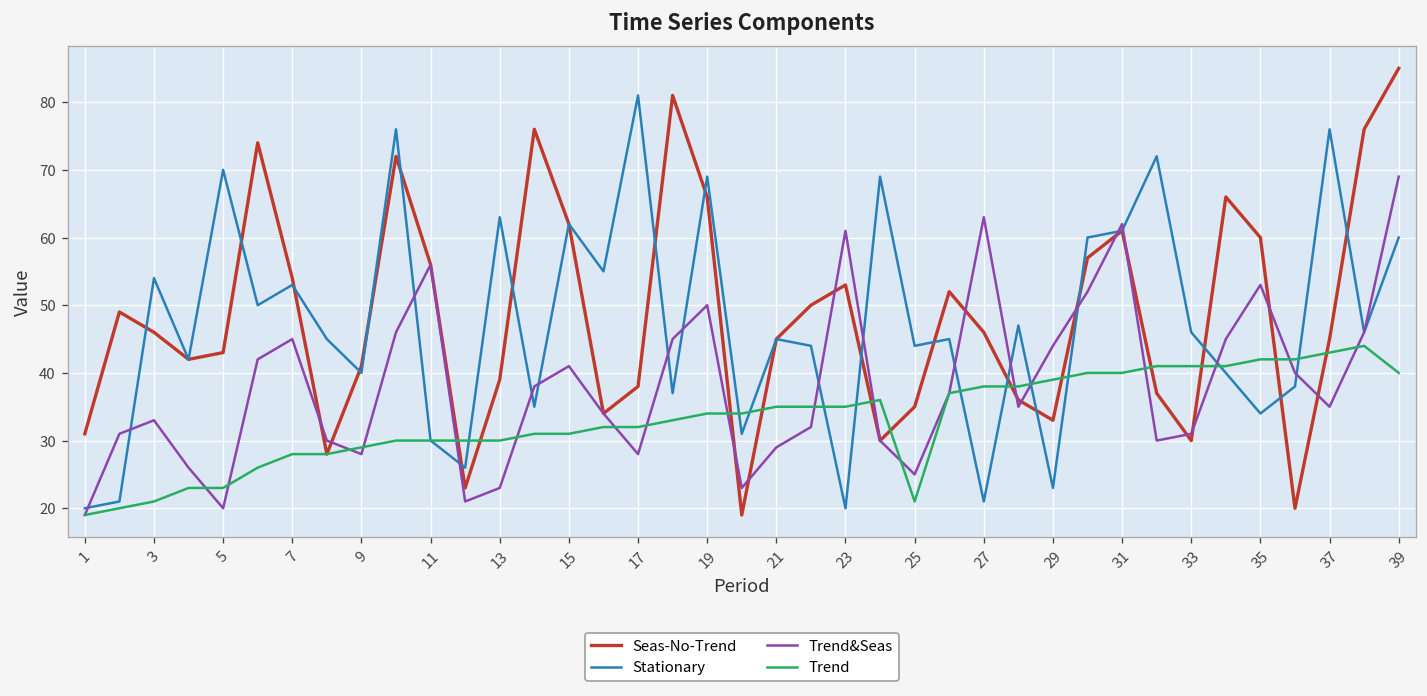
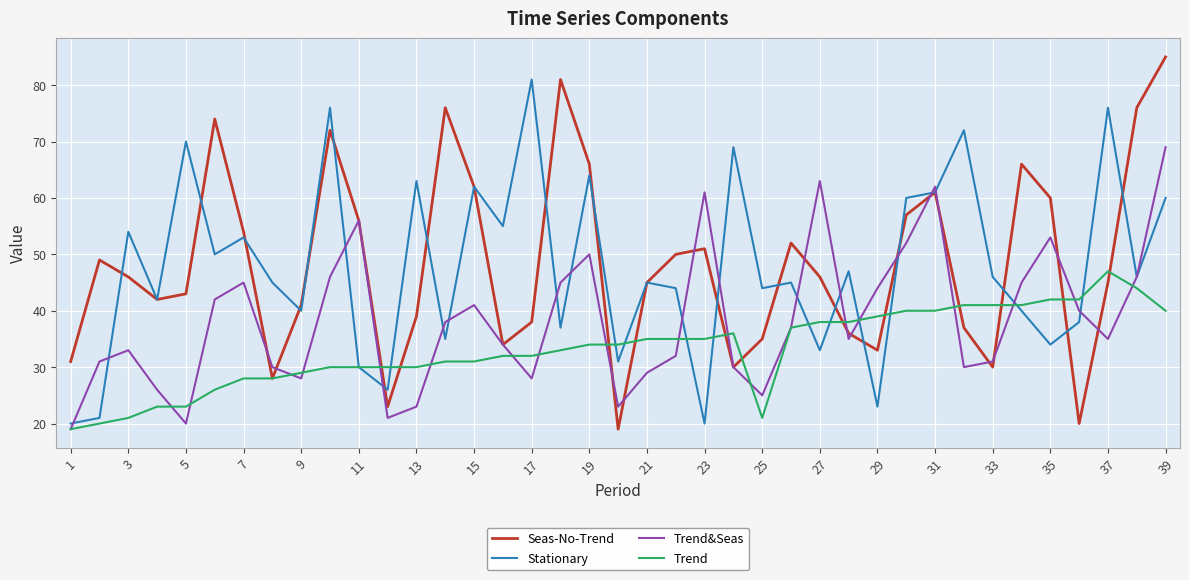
  {
    "Seas-No-Trend": {
      "1": 31,
      "3": 46,
      "5": 43,
      "7": 54,
      "9": 41,
      "13": 39,
      "17": 38,
      "19": 66,
-     "23": 53,
+     "23": 51,
      "25": 35,
      "27": 46,
      "29": 33,
      "33": 30,
      "35": 60,
      "37": 45,
      "39": 85
    },
    "Stationary": {
      "1": 20,
      "3": 54,
      "5": 70,
      "7": 53,
      "9": 40,
      "13": 63,
      "17": 81,
-     "19": 69,
+     "19": 64,
      "23": 20,
      "25": 44,
-     "27": 21,
+     "27": 33,
      "29": 23,
      "33": 46,
      "35": 34,
      "37": 76,
      "39": 60
    },
    "Trend&Seas": {
      "3": 33,
      "5": 20,
      "7": 45,
      "9": 28,
      "13": 23,
      "15": 41,
      "17": 28,
      "19": 50,
      "21": 29,
      "23": 61,
      "25": 25,
      "27": 63,
      "29": 44,
      "31": 62,
      "33": 31,
      "35": 53,
      "37": 35,
      "39": 69
    },
    "Trend": {
      "3": 21,
      "5": 23,
      "7": 28,
      "9": 29,
      "13": 30,
      "15": 31,
      "17": 32,
      "19": 34,
      "21": 35,
      "23": 35,
      "25": 21,
      "27": 38,
      "29": 39,
      "31": 40,
      "33": 41,
      "35": 42,
-     "37": 43,
+     "37": 47,
      "39": 40
    }
  }
